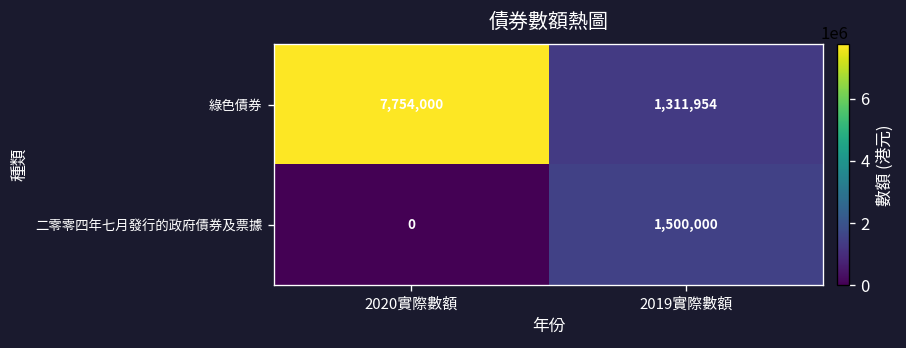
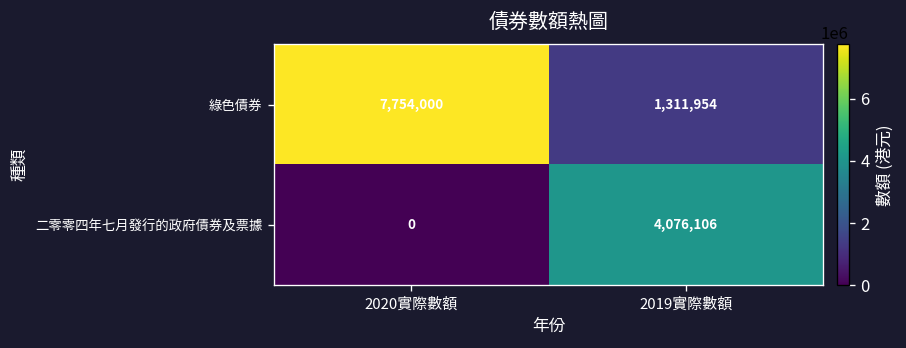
  {
    "綠色債券": {
      "2020實際數額": "7,754,000",
      "2019實際數額": "1,311,954"
    },
    "二零零四年七月發行的政府債券及票據": {
      "2020實際數額": "0",
-     "2019實際數額": "1,500,000"
+     "2019實際數額": "4,076,106"
    }
  }
